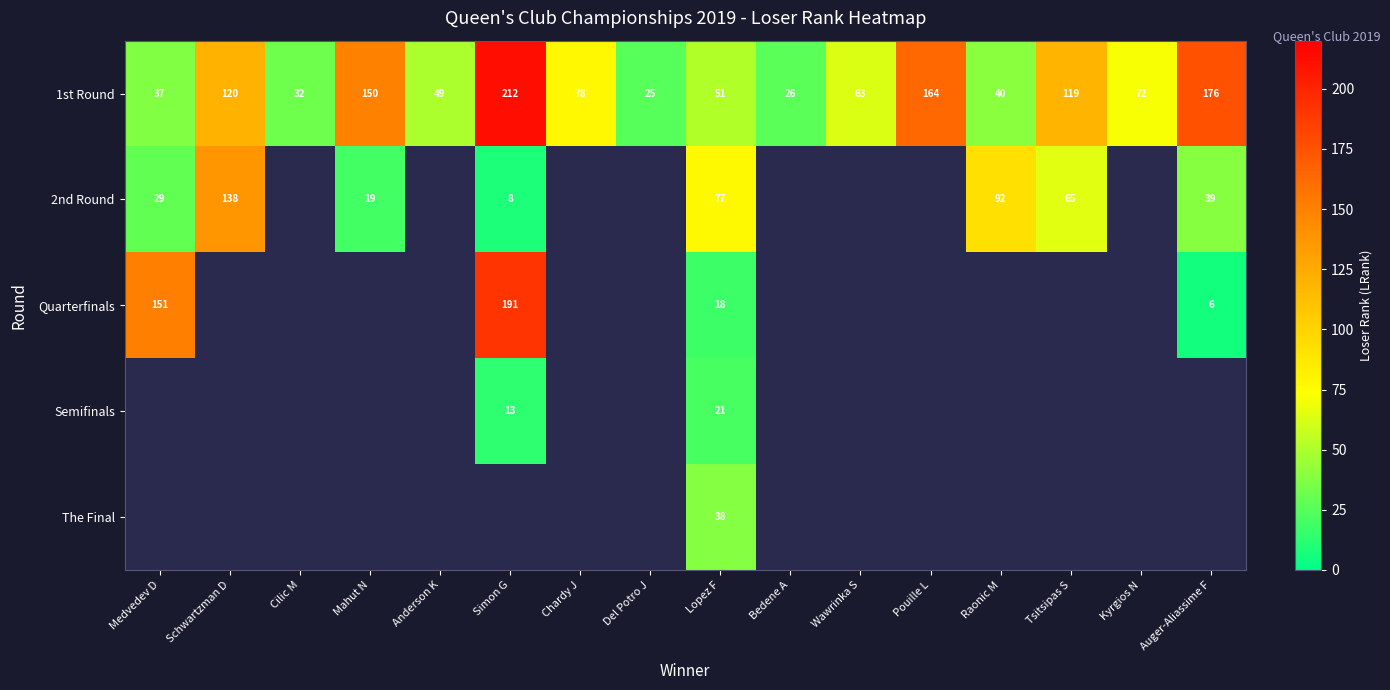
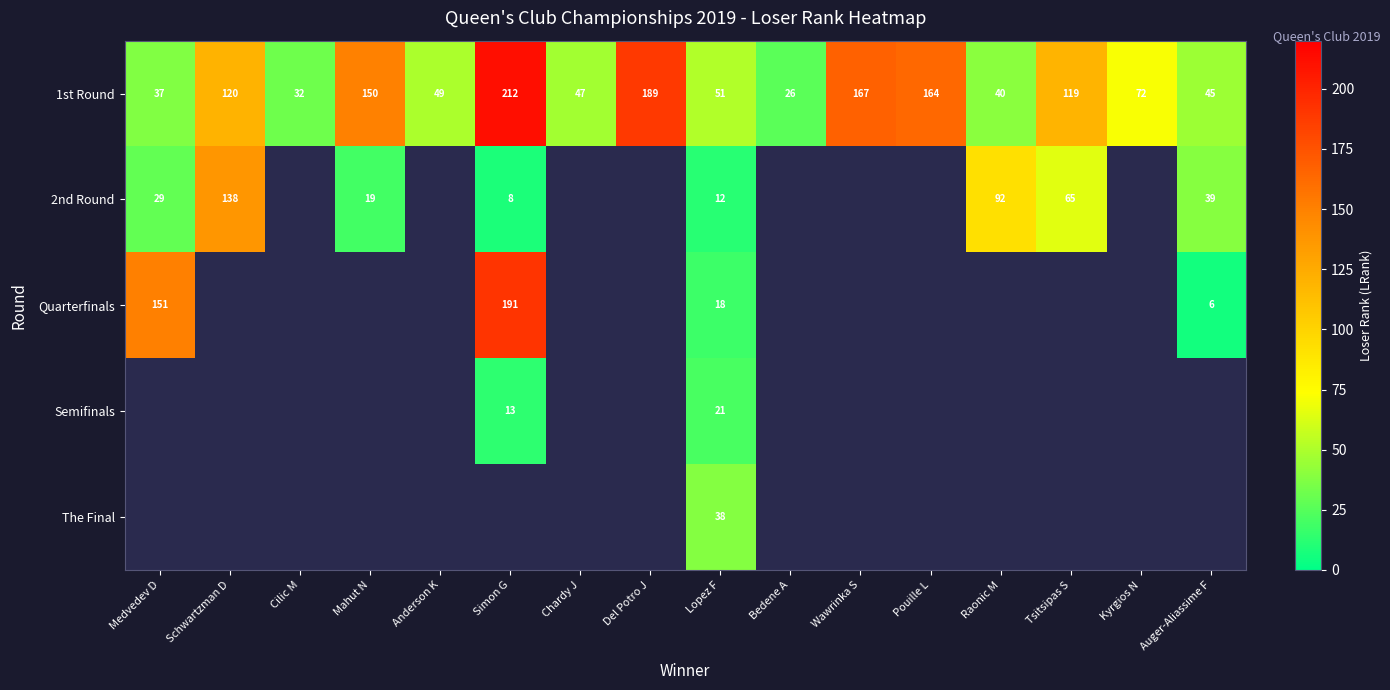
  {
    "1st Round": {
      "Medvedev D": 37,
      "Schwartzman D": 120,
      "Cilic M": 32,
      "Mahut N": 150,
      "Anderson K": 49,
      "Simon G": 212,
-     "Chardy J": 78,
-     "Del Potro J": 25,
+     "Chardy J": 47,
+     "Del Potro J": 189,
      "Lopez F": 51,
      "Bedene A": 26,
-     "Wawrinka S": 63,
+     "Wawrinka S": 167,
      "Pouille L": 164,
      "Raonic M": 40,
      "Tsitsipas S": 119,
      "Kyrgios N": 72,
-     "Auger-Aliassime F": 176
+     "Auger-Aliassime F": 45
    },
    "2nd Round": {
      "Medvedev D": 29,
      "Schwartzman D": 138,
      "Mahut N": 19,
      "Simon G": 8,
-     "Lopez F": 77,
+     "Lopez F": 12,
      "Raonic M": 92,
      "Tsitsipas S": 65,
      "Auger-Aliassime F": 39
    },
    "Quarterfinals": {
      "Medvedev D": 151,
      "Simon G": 191,
      "Lopez F": 18,
      "Auger-Aliassime F": 6
    },
    "Semifinals": {
      "Simon G": 13,
      "Lopez F": 21
    },
    "The Final": {
      "Lopez F": 38
    }
  }
